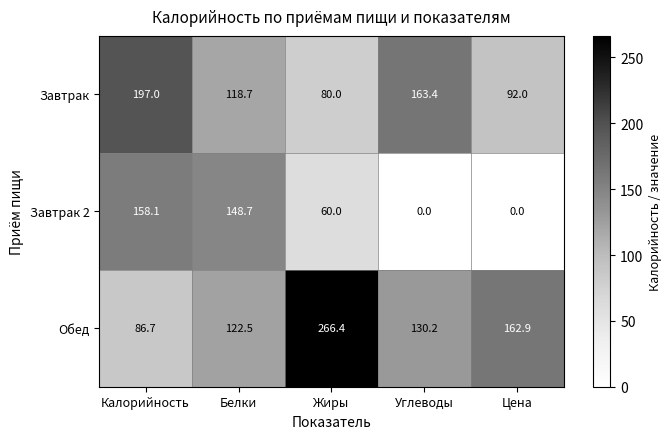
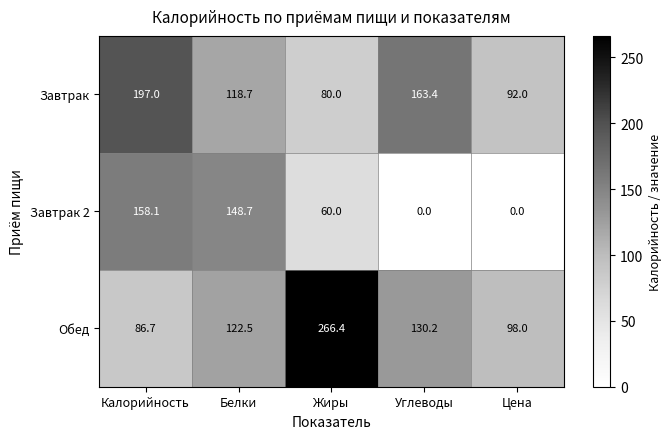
  {
    "Завтрак": {
      "Калорийность": 197.0,
      "Белки": 118.7,
      "Жиры": 80.0,
      "Углеводы": 163.4,
      "Цена": 92.0
    },
    "Завтрак 2": {
      "Калорийность": 158.1,
      "Белки": 148.7,
      "Жиры": 60.0,
      "Углеводы": 0.0,
      "Цена": 0.0
    },
    "Обед": {
      "Калорийность": 86.7,
      "Белки": 122.5,
      "Жиры": 266.4,
      "Углеводы": 130.2,
-     "Цена": 162.9
+     "Цена": 98.0
    }
  }
